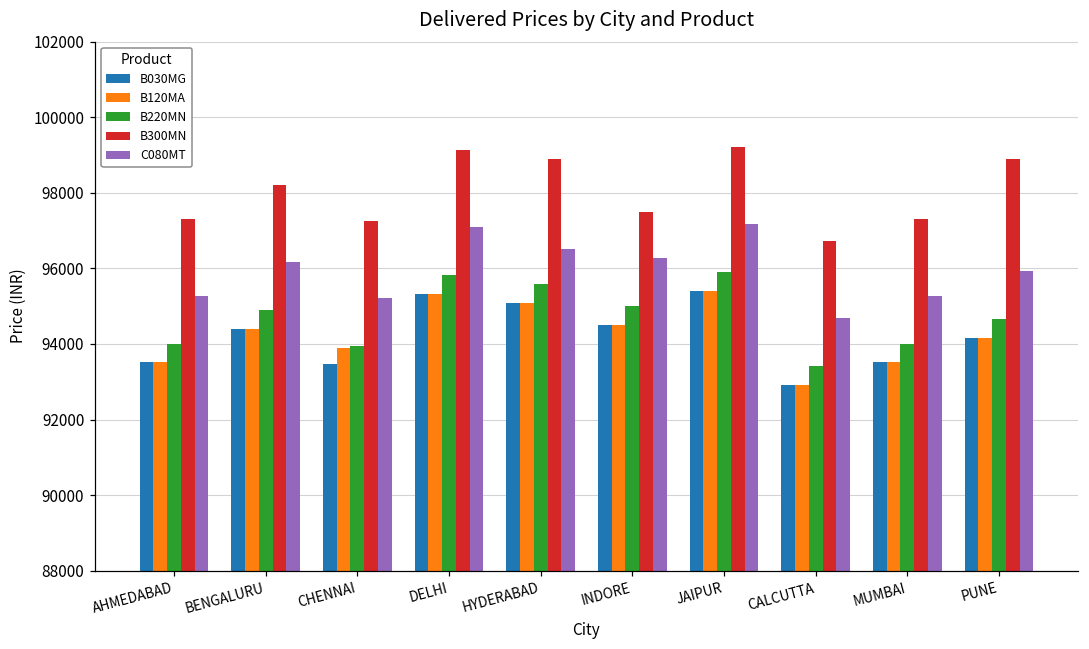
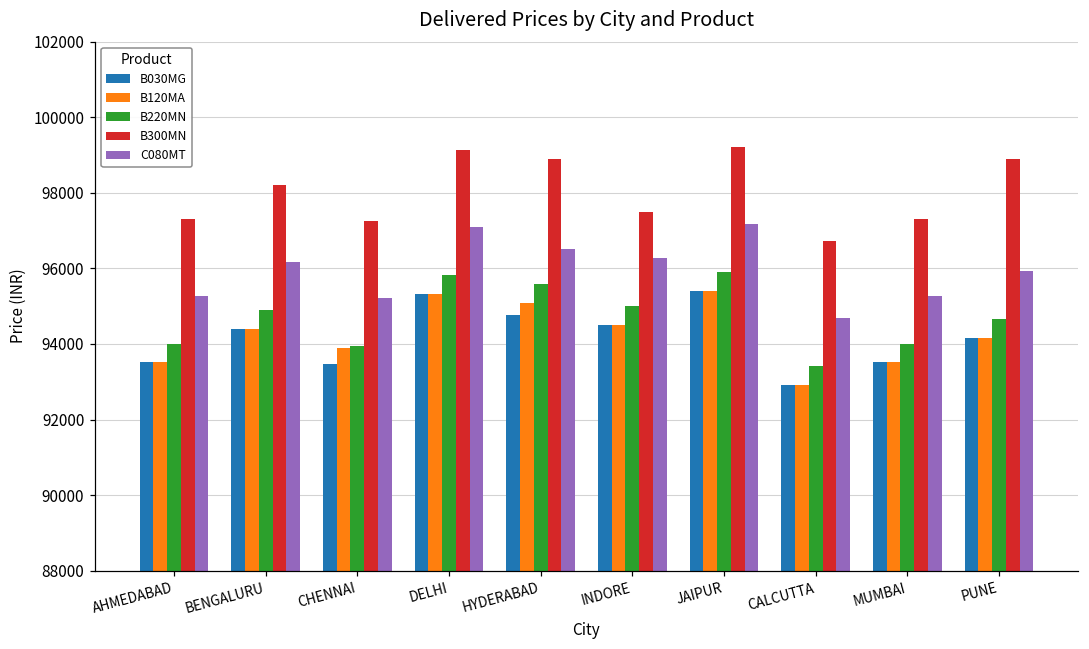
  {
    "B030MG": {
      "AHMEDABAD": 93500,
      "BENGALURU": 94400,
      "CHENNAI": 93500,
      "DELHI": 95300,
-     "HYDERABAD": 95100,
+     "HYDERABAD": 94800,
      "INDORE": 94500,
      "JAIPUR": 95400,
      "CALCUTTA": 92900,
      "MUMBAI": 93500,
      "PUNE": 94200
    },
    "B120MA": {
      "AHMEDABAD": 93500,
      "BENGALURU": 94400,
      "CHENNAI": 93900,
      "DELHI": 95300,
      "HYDERABAD": 95100,
      "INDORE": 94500,
      "JAIPUR": 95400,
      "CALCUTTA": 92900,
      "MUMBAI": 93500,
      "PUNE": 94200
    },
    "B220MN": {
      "AHMEDABAD": 94000,
      "BENGALURU": 94900,
      "CHENNAI": 94000,
      "DELHI": 95800,
      "HYDERABAD": 95600,
      "INDORE": 95000,
      "JAIPUR": 95900,
      "CALCUTTA": 93400,
      "MUMBAI": 94000,
      "PUNE": 94600
    },
    "B300MN": {
      "AHMEDABAD": 97300,
      "BENGALURU": 98200,
      "CHENNAI": 97300,
      "DELHI": 99100,
      "HYDERABAD": 98900,
      "INDORE": 97500,
      "JAIPUR": 99200,
      "CALCUTTA": 96700,
      "MUMBAI": 97300,
      "PUNE": 98900
    },
    "C080MT": {
      "AHMEDABAD": 95300,
      "BENGALURU": 96200,
      "CHENNAI": 95200,
      "DELHI": 97100,
      "HYDERABAD": 96500,
      "INDORE": 96300,
      "JAIPUR": 97200,
      "CALCUTTA": 94700,
      "MUMBAI": 95300,
      "PUNE": 95900
    }
  }
